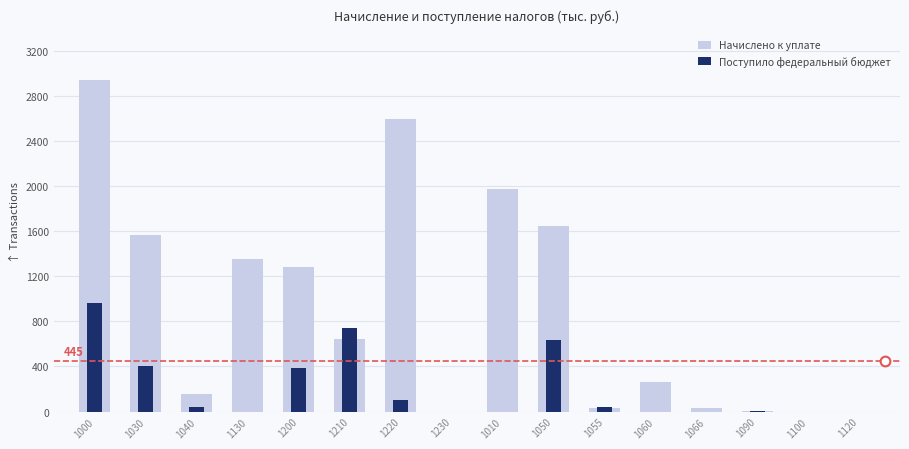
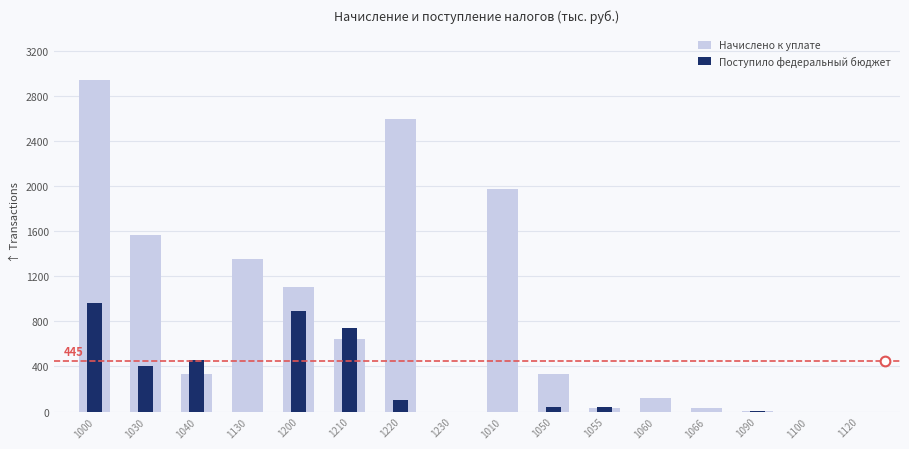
  {
    "Начислено к уплате": {
      "1000": 2940,
      "1030": 1560,
-     "1040": 160,
+     "1040": 330,
      "1130": 1350,
-     "1200": 1280,
+     "1200": 1100,
      "1220": 2590,
      "1010": 1970,
-     "1050": 1650,
+     "1050": 330,
      "1055": 30,
-     "1060": 270,
+     "1060": 120,
      "1066": 30
    },
    "Поступило федеральный бюджет": {
-     "1040": 40,
+     "1040": 450,
      "1130": 0,
-     "1200": 390,
+     "1200": 890,
      "1210": 740,
      "1010": 0,
-     "1050": 630,
+     "1050": 40,
      "1055": 40,
      "1060": 0,
      "1066": 0,
      "1100": 0
    }
  }
